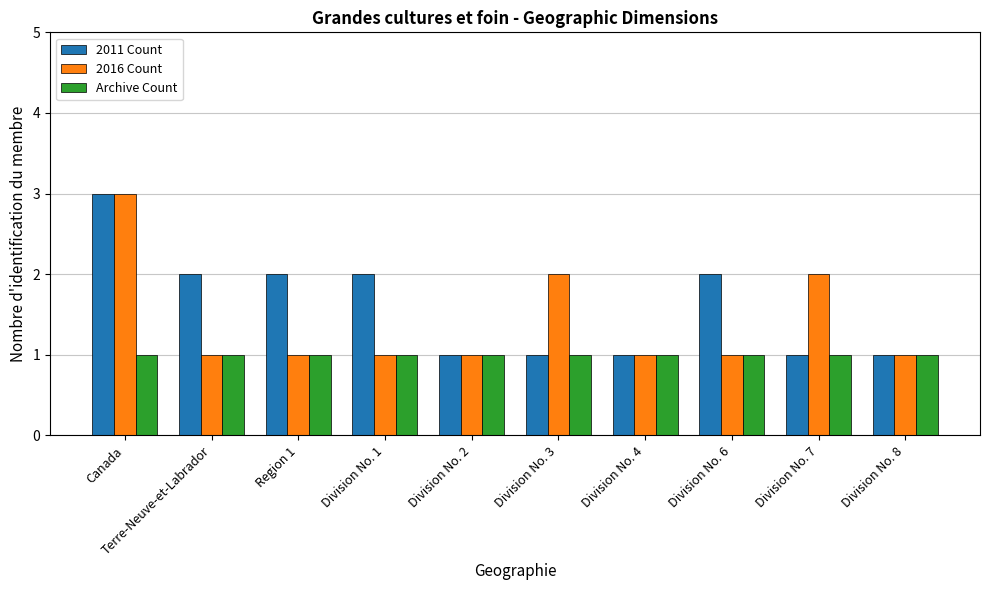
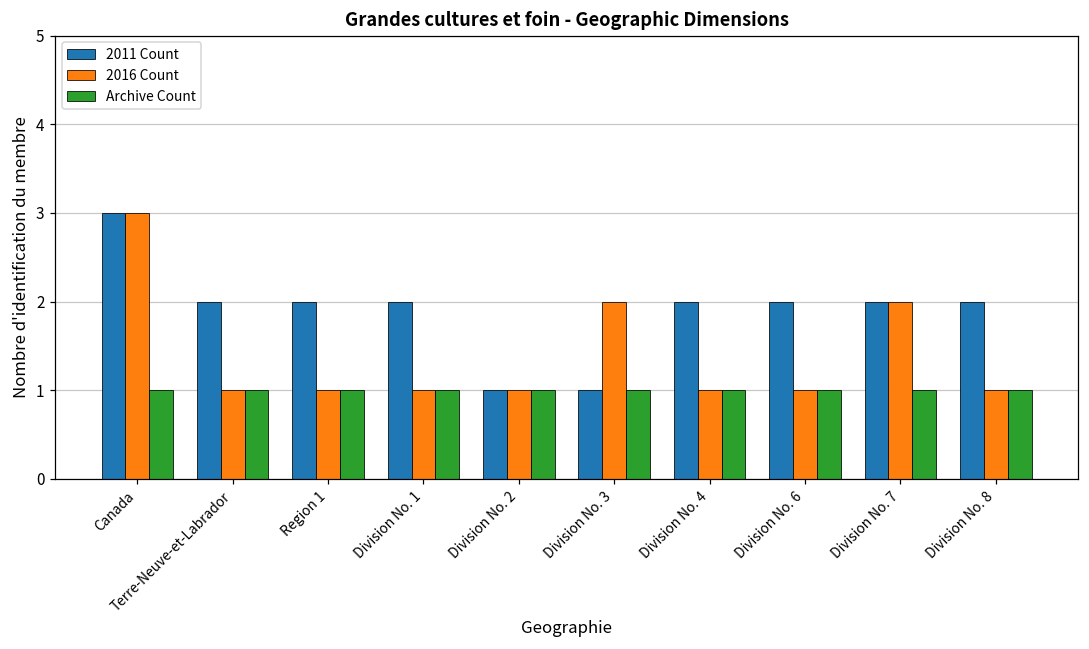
  {
    "2011 Count": {
      "Canada": 3,
      "Terre-Neuve-et-Labrador": 2,
      "Region 1": 2,
      "Division No. 1": 2,
      "Division No. 2": 1,
      "Division No. 3": 1,
-     "Division No. 4": 1,
+     "Division No. 4": 2,
      "Division No. 6": 2,
-     "Division No. 7": 1,
-     "Division No. 8": 1
+     "Division No. 7": 2,
+     "Division No. 8": 2
    },
    "2016 Count": {
      "Canada": 3,
      "Terre-Neuve-et-Labrador": 1,
      "Region 1": 1,
      "Division No. 1": 1,
      "Division No. 2": 1,
      "Division No. 3": 2,
      "Division No. 4": 1,
      "Division No. 6": 1,
      "Division No. 7": 2,
      "Division No. 8": 1
    },
    "Archive Count": {
      "Canada": 1,
      "Terre-Neuve-et-Labrador": 1,
      "Region 1": 1,
      "Division No. 1": 1,
      "Division No. 2": 1,
      "Division No. 3": 1,
      "Division No. 4": 1,
      "Division No. 6": 1,
      "Division No. 7": 1,
      "Division No. 8": 1
    }
  }
